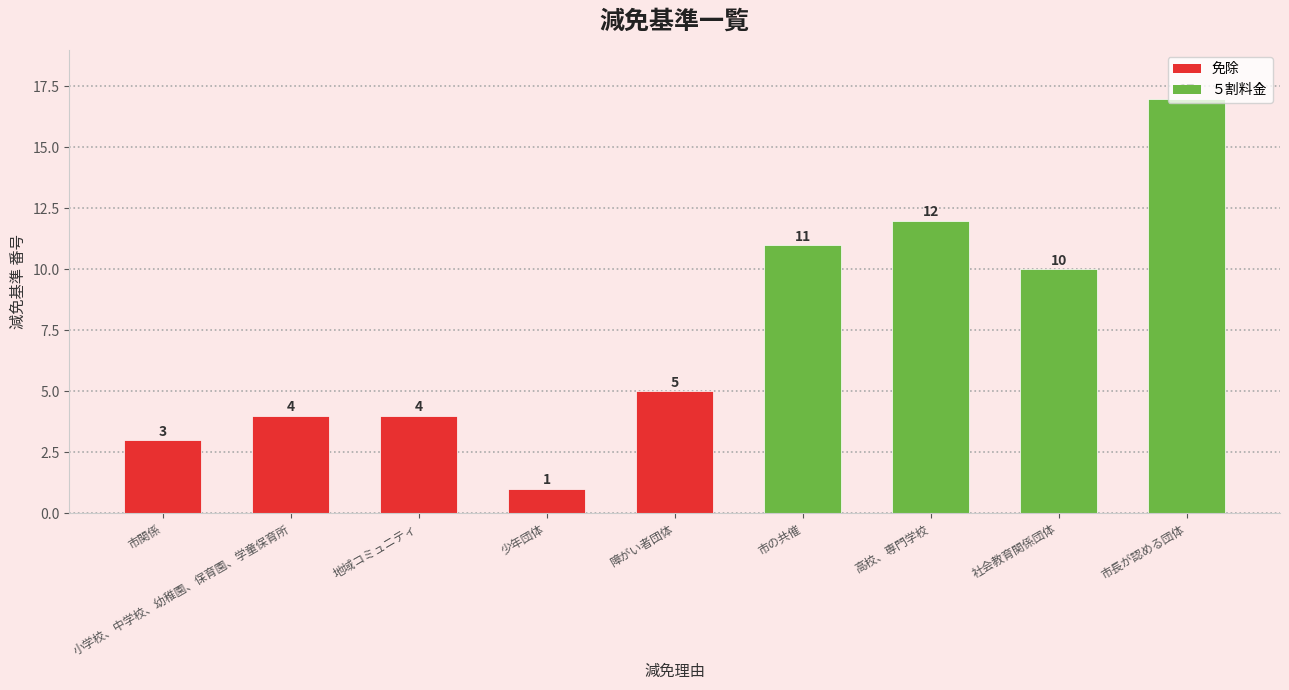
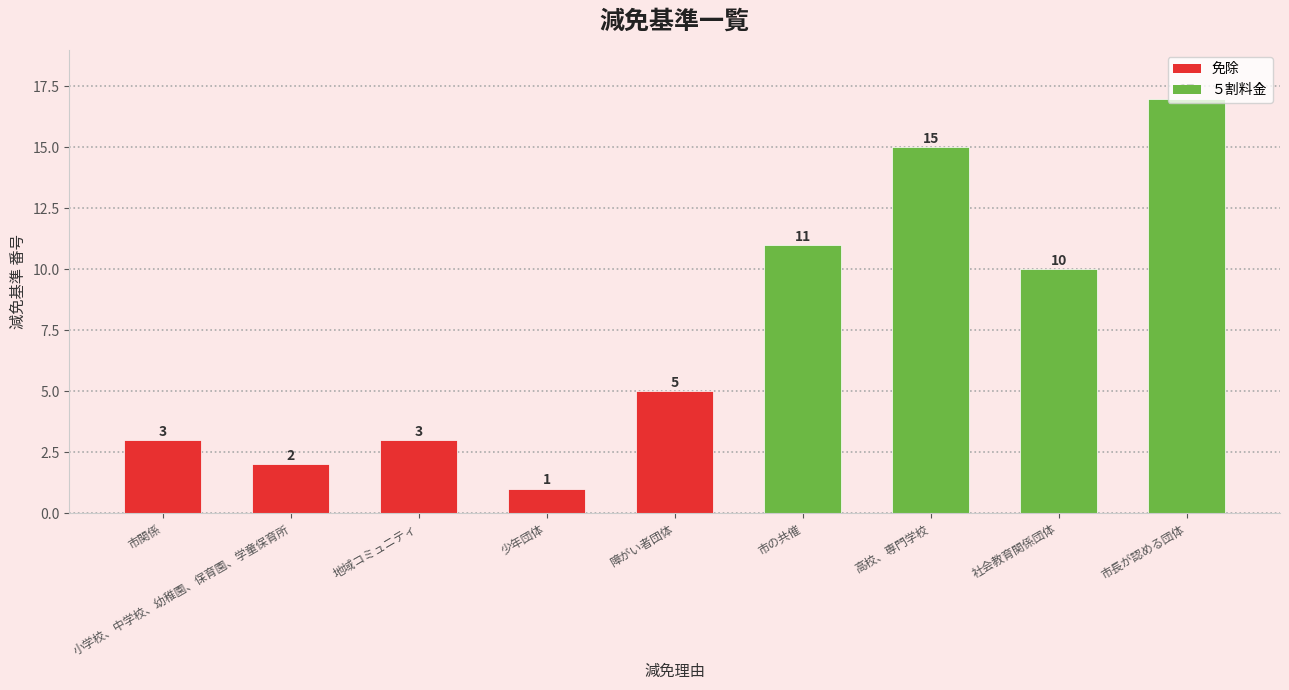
  {
    "市関係": 3,
-   "小学校、中学校、幼稚園、保育園、学童保育所": 4,
-   "地域コミュニティ": 4,
+   "小学校、中学校、幼稚園、保育園、学童保育所": 2,
+   "地域コミュニティ": 3,
    "少年団体": 1,
    "障がい者団体": 5,
    "市の共催": 11,
-   "高校、専門学校": 12,
+   "高校、専門学校": 15,
    "社会教育関係団体": 10
  }
